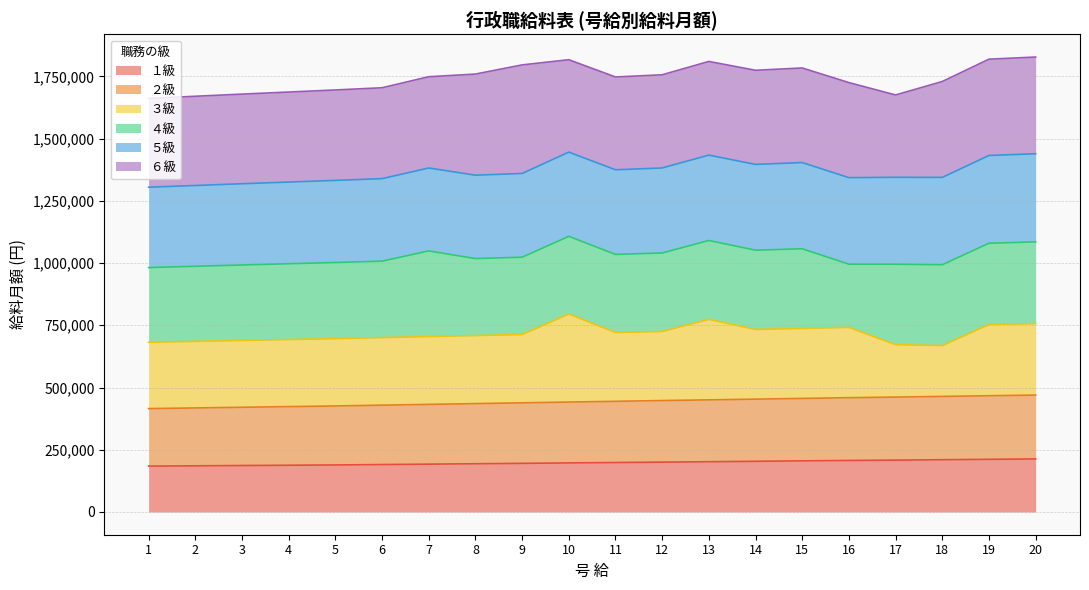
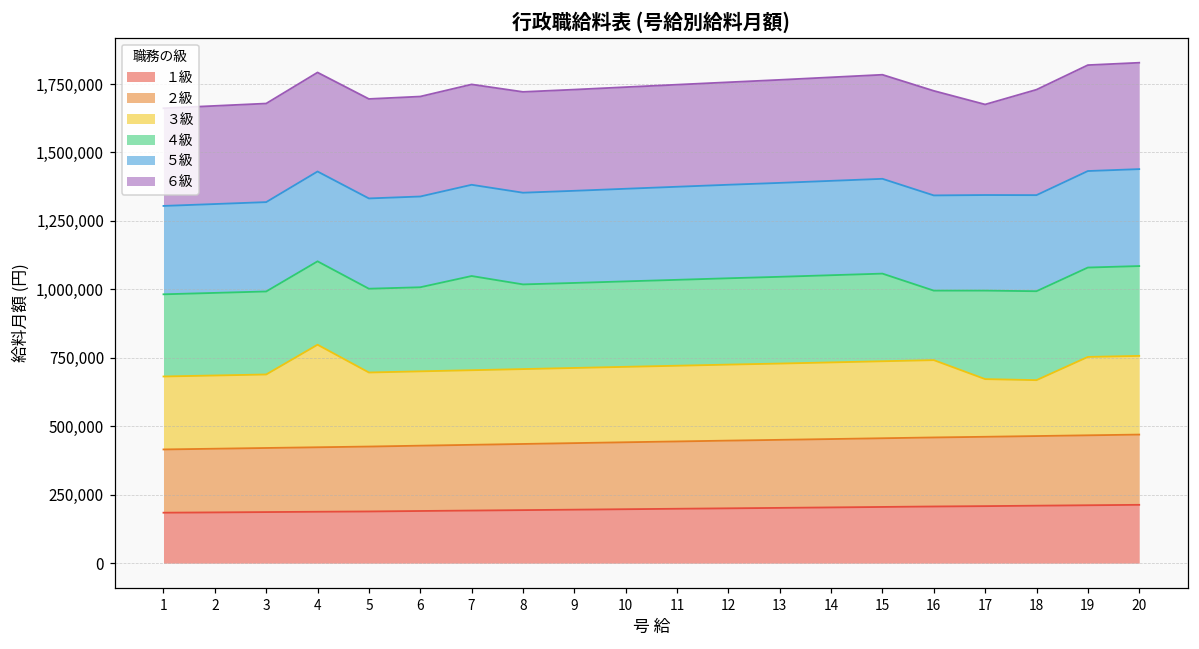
  {
    "３級": {
      "1": "270,000",
      "2": "270,000",
      "3": "270,000",
-     "4": "270,000",
+     "4": "370,000",
      "5": "270,000",
      "6": "270,000",
      "7": "270,000",
      "8": "270,000",
      "9": "270,000",
-     "10": "350,000",
+     "10": "280,000",
      "11": "280,000",
      "12": "280,000",
-     "13": "320,000",
+     "13": "280,000",
      "14": "280,000",
      "15": "280,000",
      "16": "280,000",
      "17": "210,000",
      "18": "200,000",
      "19": "290,000",
      "20": "290,000"
    },
    "４級": {
      "1": "300,000",
      "2": "300,000",
      "3": "300,000",
      "4": "300,000",
      "5": "310,000",
      "6": "310,000",
      "7": "340,000",
      "8": "310,000",
      "9": "310,000",
      "10": "310,000",
      "11": "310,000",
      "12": "320,000",
      "13": "320,000",
      "14": "320,000",
      "15": "320,000",
      "16": "250,000",
      "17": "320,000",
      "18": "320,000",
      "19": "330,000",
      "20": "330,000"
    },
    "５級": {
      "1": "320,000",
      "2": "320,000",
      "3": "330,000",
      "4": "330,000",
      "5": "330,000",
      "6": "330,000",
      "7": "330,000",
      "8": "330,000",
      "9": "340,000",
      "10": "340,000",
      "11": "340,000",
      "12": "340,000",
      "13": "340,000",
      "14": "340,000",
      "15": "350,000",
      "16": "350,000",
      "17": "350,000",
      "18": "350,000",
      "19": "350,000",
      "20": "350,000"
    },
    "６級": {
      "2": "360,000",
      "3": "360,000",
      "4": "360,000",
      "5": "360,000",
      "6": "370,000",
      "7": "370,000",
-     "8": "410,000",
-     "9": "440,000",
+     "8": "370,000",
+     "9": "370,000",
      "10": "370,000",
      "11": "370,000",
      "12": "370,000",
      "13": "380,000",
      "14": "380,000",
      "15": "380,000",
      "16": "380,000",
      "17": "330,000",
      "18": "390,000",
      "19": "390,000",
      "20": "390,000"
    }
  }
